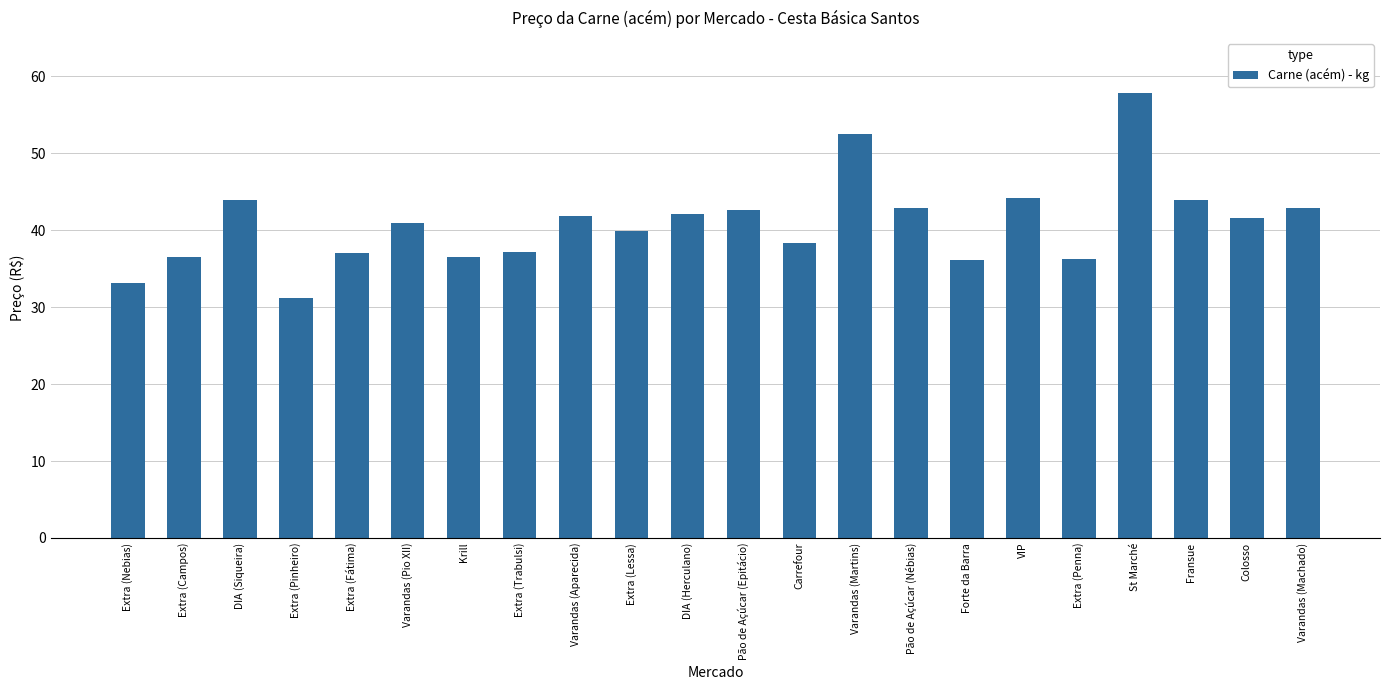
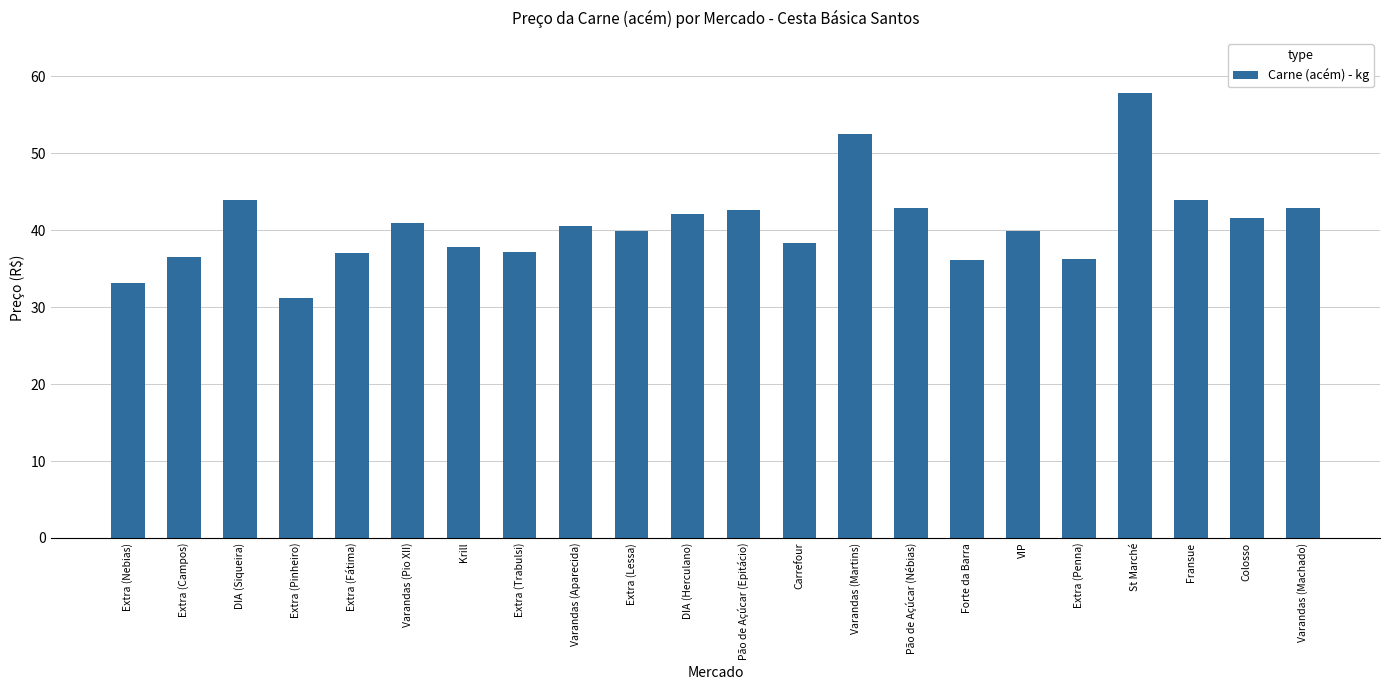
  {
    "Extra (Nebias)": 33,
    "Extra (Campos)": 37,
    "DIA (Siqueira)": 44,
    "Extra (Pinheiro)": 31,
    "Extra (Fátima)": 37,
    "Varandas (Pio XII)": 41,
-   "Krill": 37,
+   "Krill": 38,
    "Extra (Trabulsi)": 37,
-   "Varandas (Aparecida)": 42,
+   "Varandas (Aparecida)": 41,
    "Extra (Lessa)": 40,
    "DIA (Herculano)": 42,
    "Pão de Açúcar (Epitácio)": 43,
    "Carrefour": 38,
    "Varandas (Martins)": 53,
    "Pão de Açúcar (Nébias)": 43,
    "Forte da Barra": 36,
-   "VIP": 44,
+   "VIP": 40,
    "Extra (Penna)": 36,
    "St Marché": 58,
    "Fransue": 44,
    "Colosso": 42,
    "Varandas (Machado)": 43
  }
